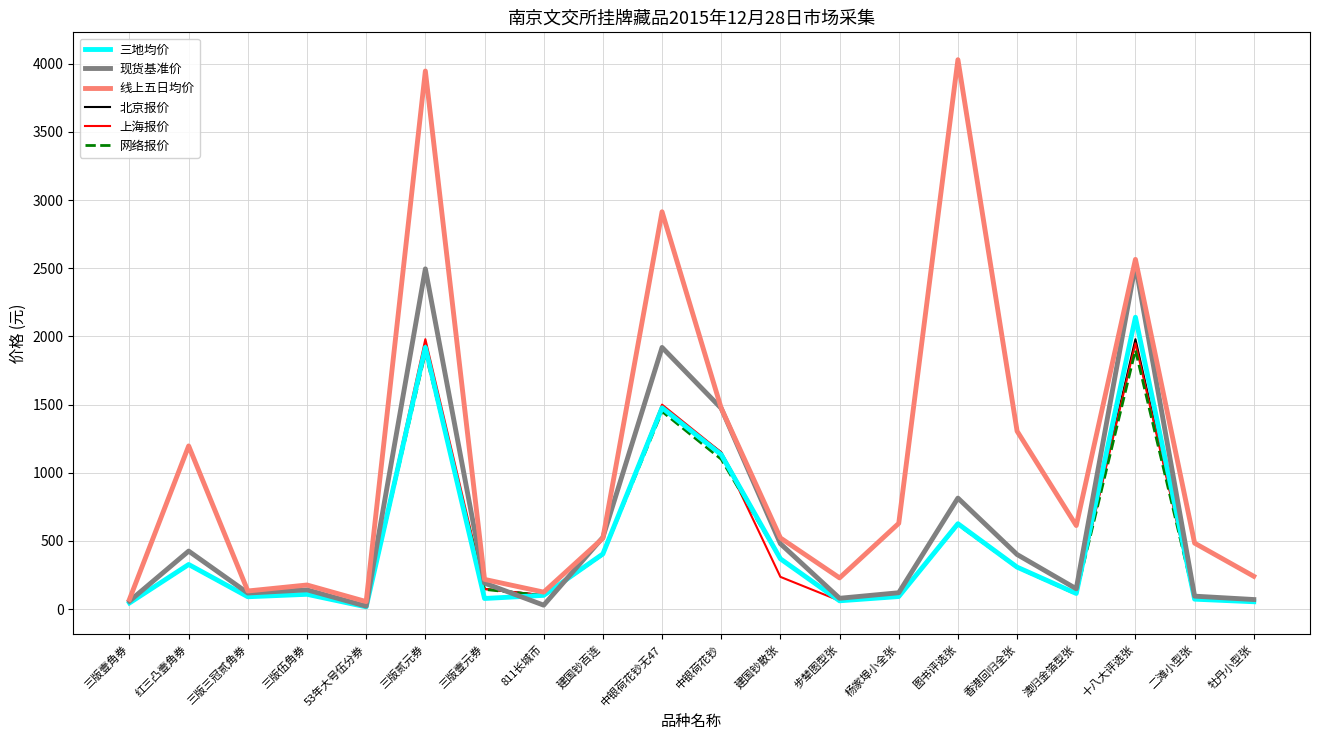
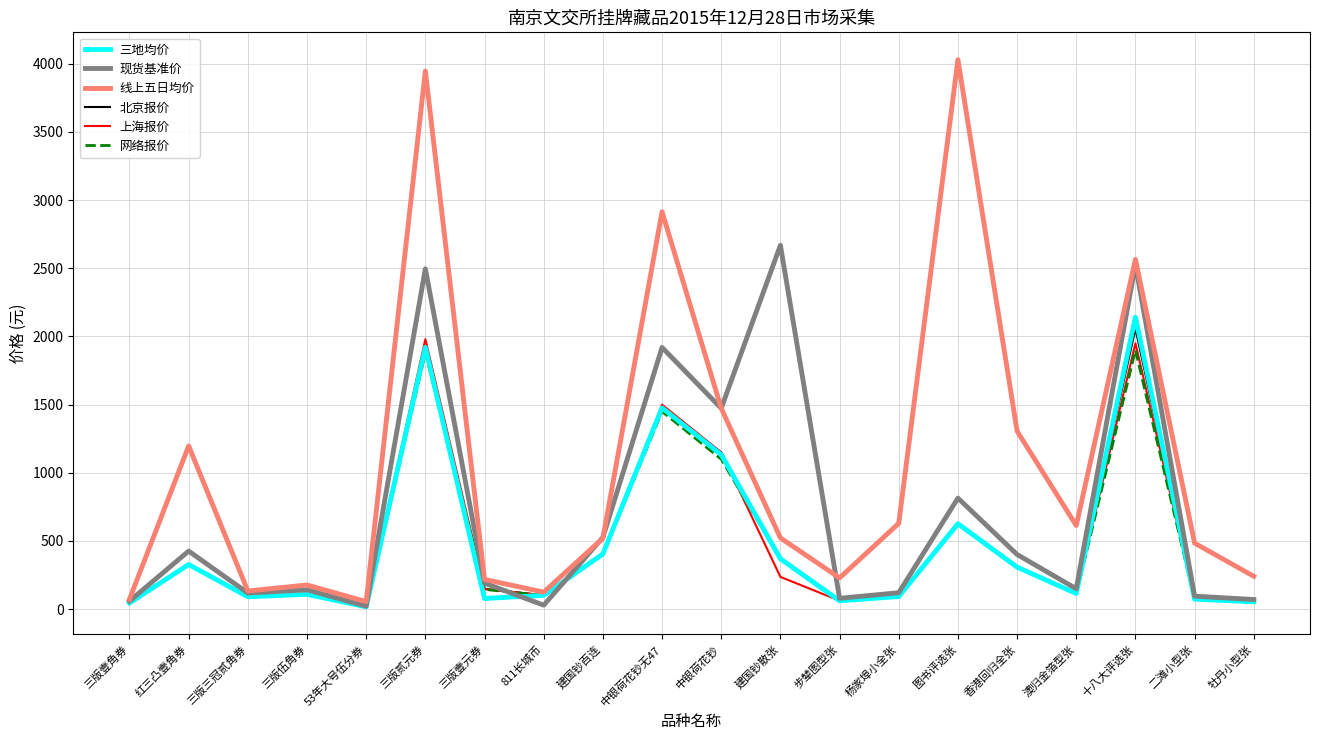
  {
    "三地均价": {
      "三版贰元券": 1920,
      "三版壹元券": 80,
      "十八大评选张": 2140
    },
    "现货基准价": {
      "红三凸壹角券": 430,
      "三版伍角券": 140,
      "三版贰元券": 2500,
      "三版壹元券": 190,
      "811长城币": 30,
      "中银荷花钞无47": 1920,
-     "建国钞散张": 480,
+     "建国钞散张": 2670,
      "杨家埠小全张": 120,
      "图书评选张": 810,
      "香港回归全张": 400,
      "澳归金箔型张": 150,
      "十八大评选张": 2530,
      "二滩小型张": 100
    },
    "线上五日均价": {
      "红三凸壹角券": 1200,
      "三版伍角券": 180,
      "53年大号伍分券": 60,
      "三版贰元券": 3950,
      "三版壹元券": 220,
      "811长城币": 120,
      "中银荷花钞无47": 2910,
      "建国钞散张": 520,
      "步辇图型张": 230,
      "杨家埠小全张": 630,
      "图书评选张": 4030,
      "香港回归全张": 1310,
      "澳归金箔型张": 610,
      "十八大评选张": 2570,
      "二滩小型张": 480,
      "牡丹小型张": 240
    },
    "北京报价": {
      "三版贰元券": 1900,
-     "十八大评选张": 1980
+     "十八大评选张": 2060
    },
    "上海报价": {
      "三版贰元券": 1980,
      "中银荷花钞无47": 1500,
      "建国钞散张": 240,
      "十八大评选张": 1950
    },
    "网络报价": {
      "三版贰元券": 1880,
      "中银荷花钞无47": 1450,
      "中银荷花钞": 1100,
      "十八大评选张": 1900
    }
  }
